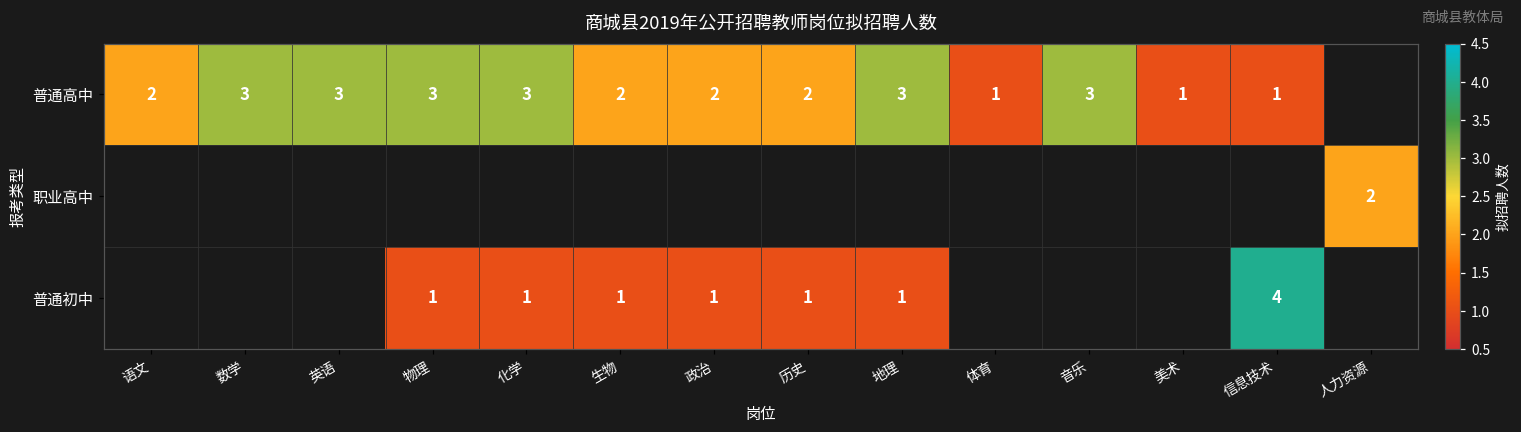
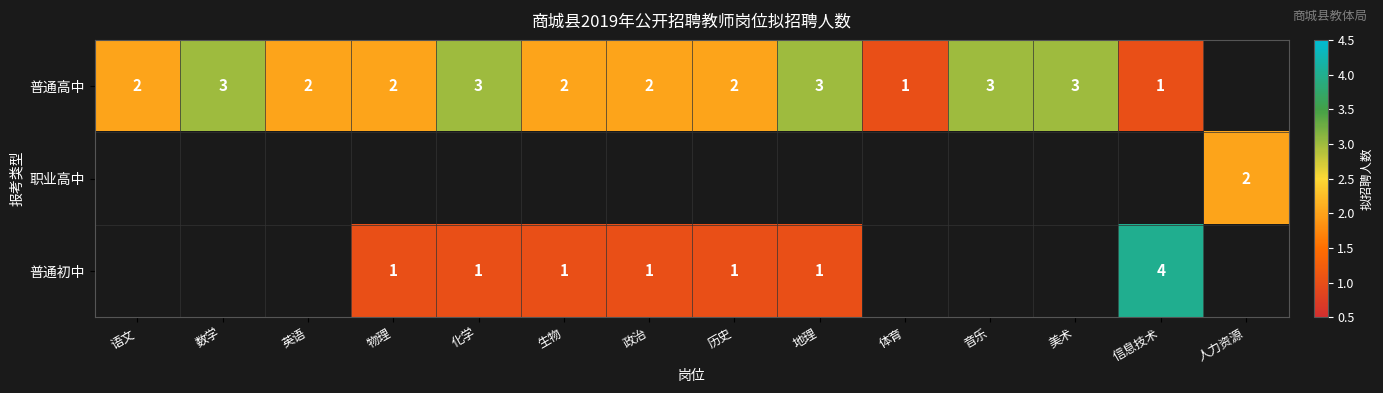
  {
    "普通高中": {
      "语文": 2,
      "数学": 3,
-     "英语": 3,
-     "物理": 3,
+     "英语": 2,
+     "物理": 2,
      "化学": 3,
      "生物": 2,
      "政治": 2,
      "历史": 2,
      "地理": 3,
      "体育": 1,
      "音乐": 3,
-     "美术": 1,
+     "美术": 3,
      "信息技术": 1
    },
    "职业高中": {
      "人力资源": 2
    },
    "普通初中": {
      "物理": 1,
      "化学": 1,
      "生物": 1,
      "政治": 1,
      "历史": 1,
      "地理": 1,
      "信息技术": 4
    }
  }
